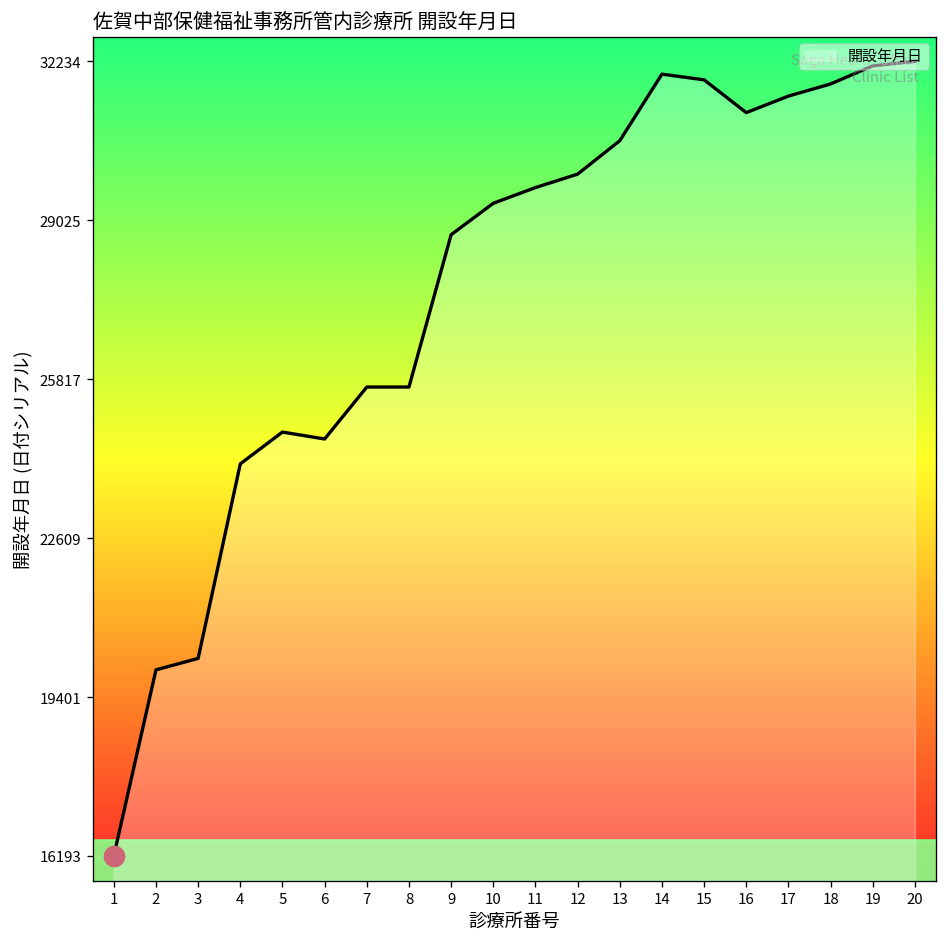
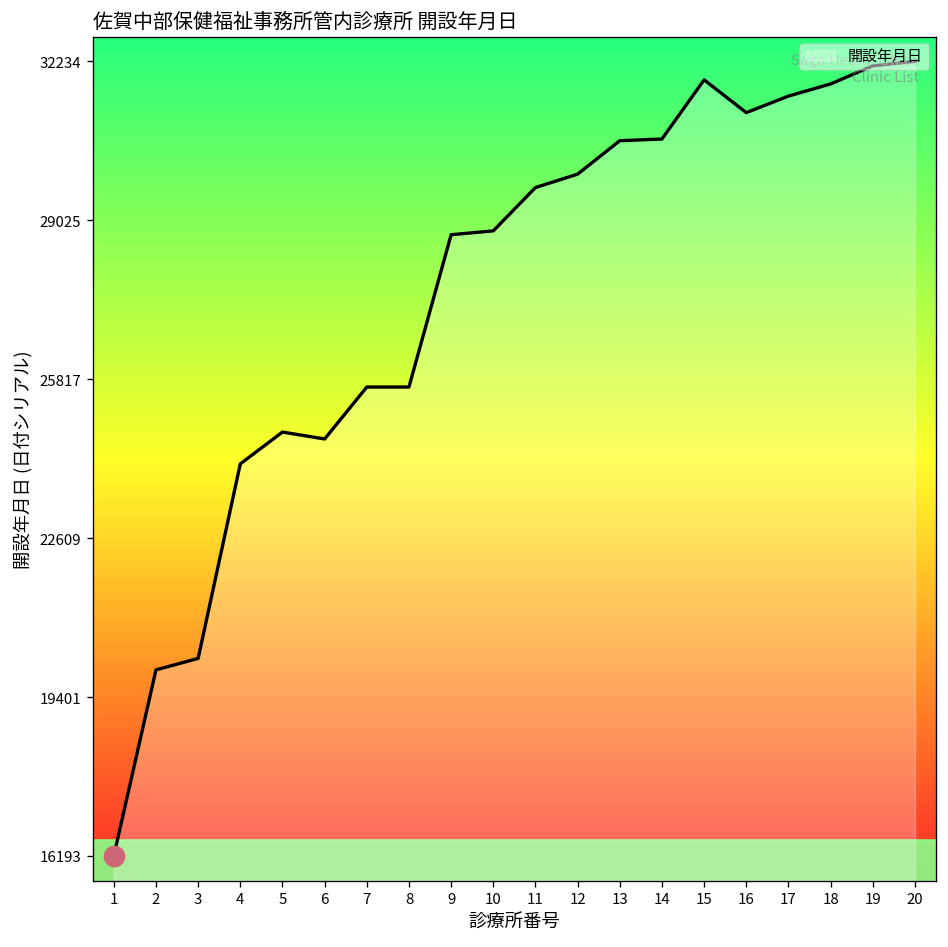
  {
    "開設年月日": {
      "2": 19900,
      "3": 20200,
      "4": 24100,
      "5": 24800,
      "6": 24600,
      "7": 25700,
      "8": 25700,
      "9": 28700,
-     "10": 29400,
+     "10": 28800,
      "11": 29700,
      "12": 30000,
      "13": 30600,
-     "14": 32000,
+     "14": 30700,
      "15": 31900,
      "16": 31200,
      "17": 31500,
      "18": 31800
    }
  }
